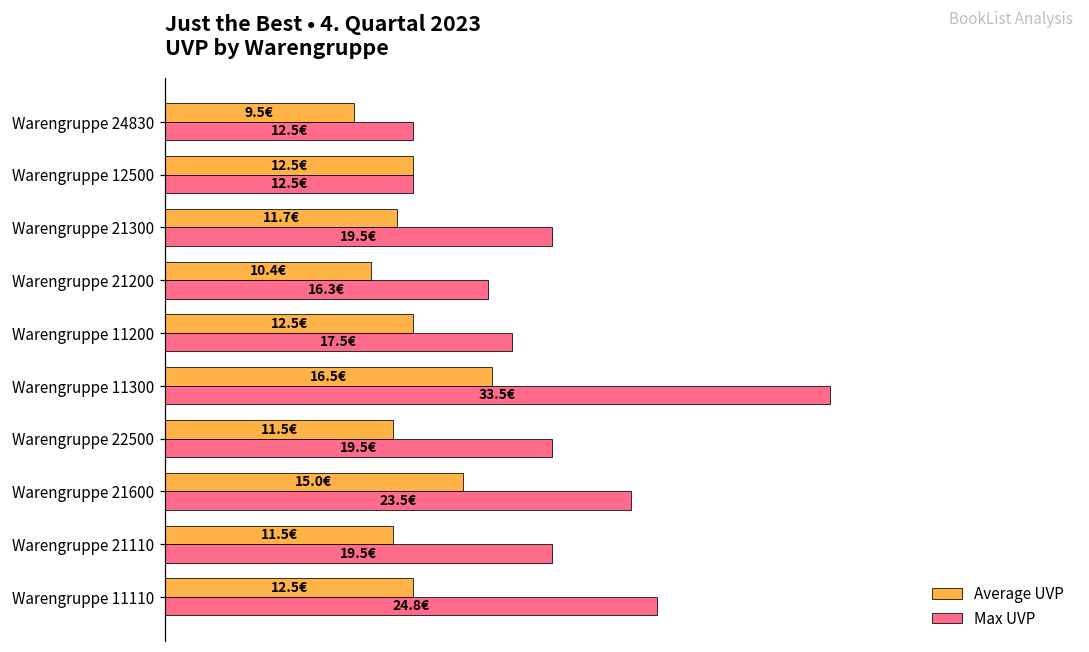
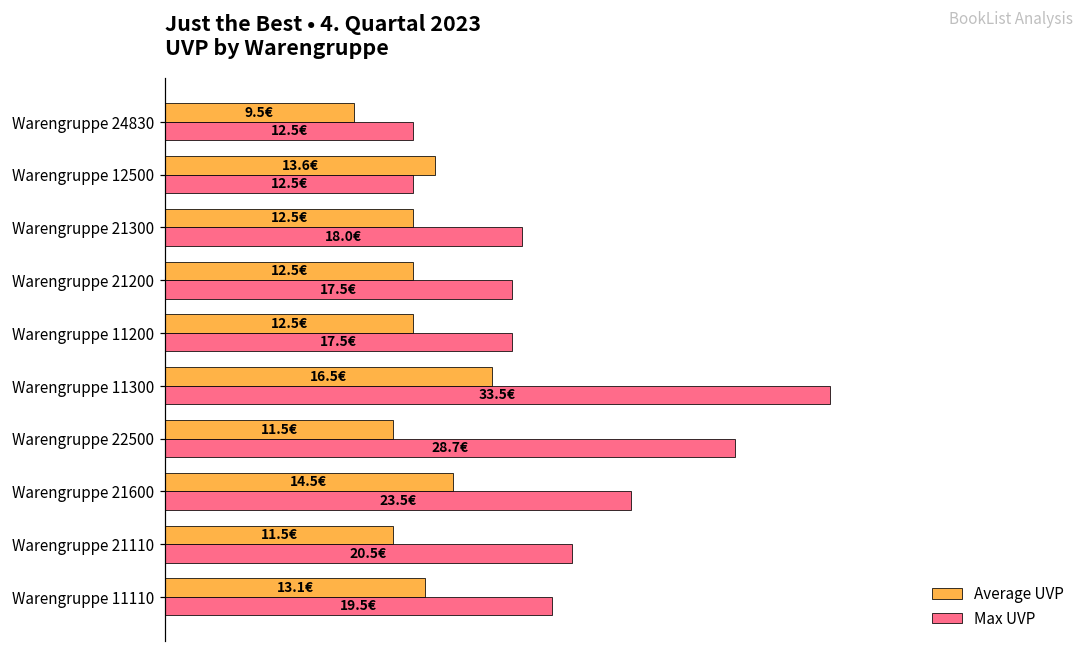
  {
    "Average UVP": {
-     "Warengruppe 12500": "12.5€",
-     "Warengruppe 21300": "11.7€",
-     "Warengruppe 21200": "10.4€",
-     "Warengruppe 21600": "15.0€",
-     "Warengruppe 11110": "12.5€"
+     "Warengruppe 12500": "13.6€",
+     "Warengruppe 21300": "12.5€",
+     "Warengruppe 21200": "12.5€",
+     "Warengruppe 21600": "14.5€",
+     "Warengruppe 11110": "13.1€"
    },
    "Max UVP": {
-     "Warengruppe 21300": "19.5€",
-     "Warengruppe 21200": "16.3€",
-     "Warengruppe 22500": "19.5€",
-     "Warengruppe 21110": "19.5€",
-     "Warengruppe 11110": "24.8€"
+     "Warengruppe 21300": "18.0€",
+     "Warengruppe 21200": "17.5€",
+     "Warengruppe 22500": "28.7€",
+     "Warengruppe 21110": "20.5€",
+     "Warengruppe 11110": "19.5€"
    }
  }
